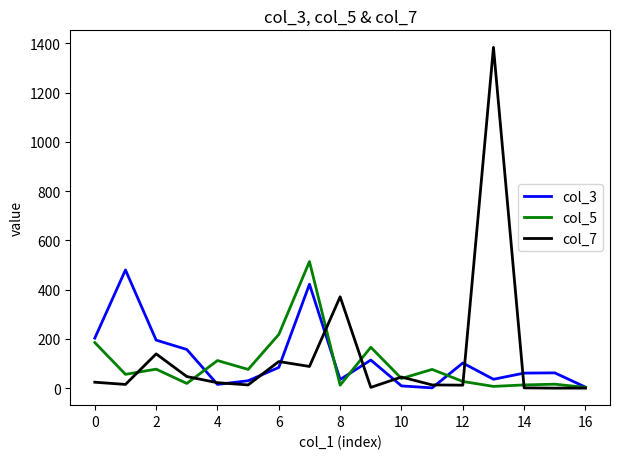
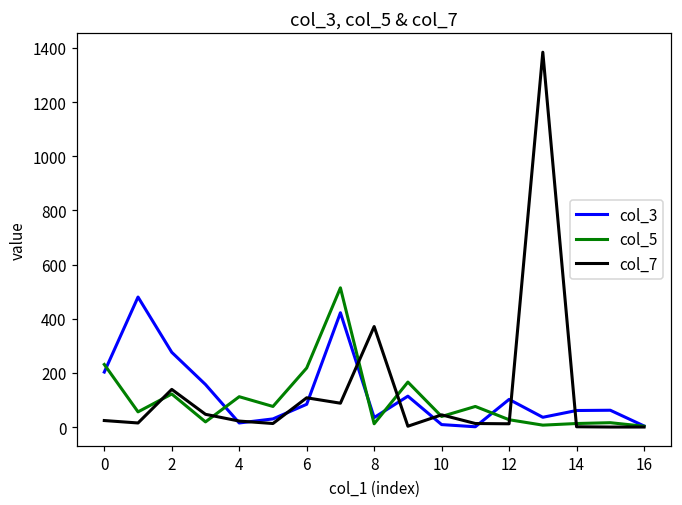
  {
    "col_3": {
      "0": 200,
-     "2": 200,
+     "2": 280,
      "6": 80,
      "8": 40,
      "10": 10,
      "12": 100,
      "14": 60
    },
    "col_5": {
-     "0": 190,
-     "2": 80,
+     "0": 230,
+     "2": 120,
      "4": 110,
      "6": 220,
      "8": 10,
      "12": 30,
      "14": 10
    },
    "col_7": {
      "0": 20,
      "2": 140,
      "6": 110,
      "8": 370,
      "12": 10,
      "14": 0
    }
  }
